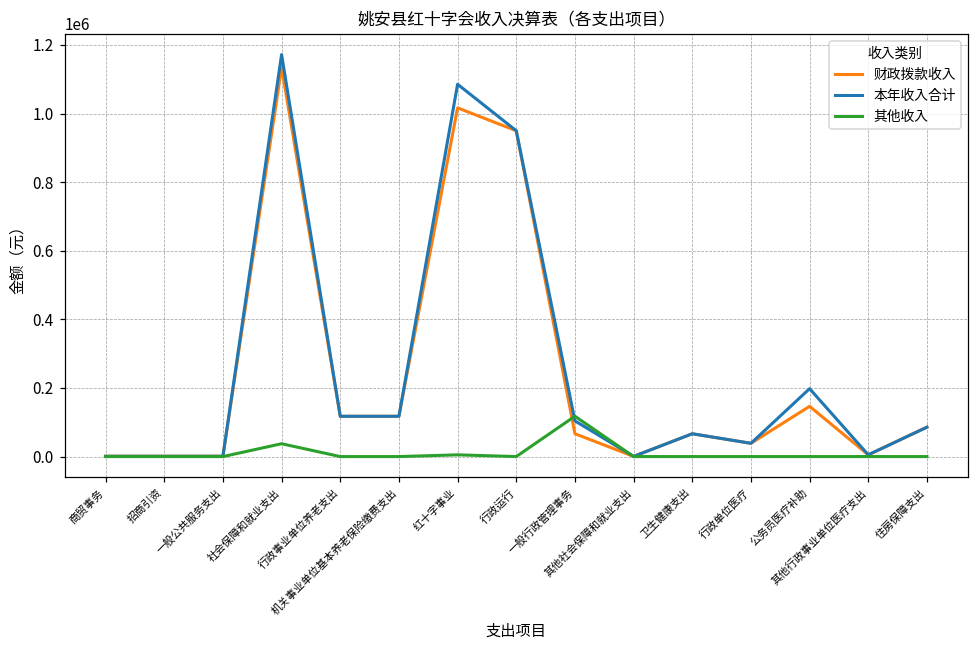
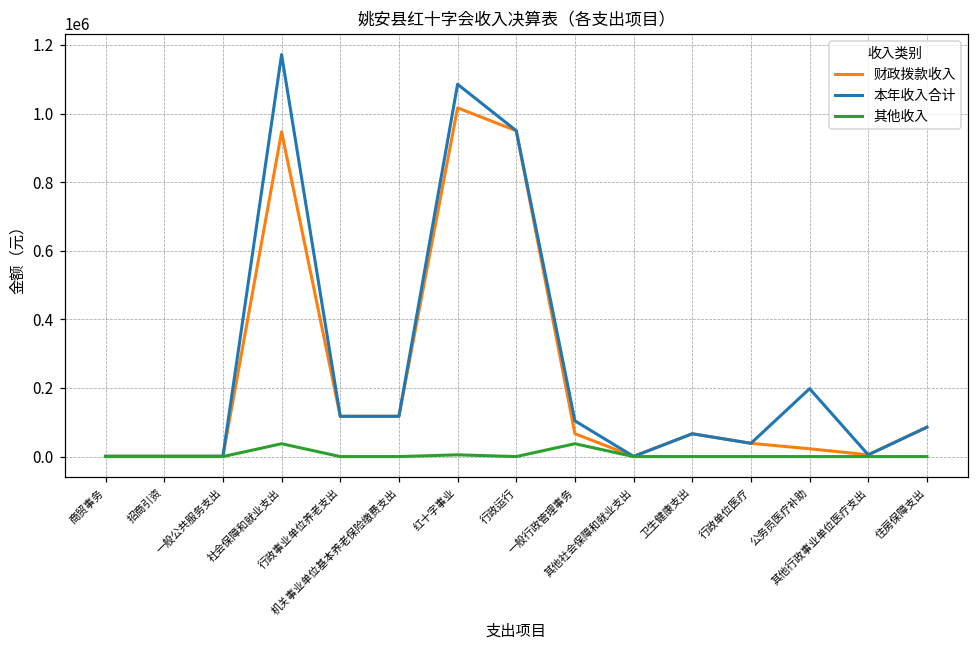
  {
    "财政拨款收入": {
-     "社会保障和就业支出": 1130000,
+     "社会保障和就业支出": 950000,
      "红十字事业": 1020000,
      "一般行政管理事务": 70000,
-     "公务员医疗补助": 150000
+     "公务员医疗补助": 20000
    },
    "本年收入合计": {
      "社会保障和就业支出": 1170000,
      "红十字事业": 1090000,
      "一般行政管理事务": 100000,
      "公务员医疗补助": 200000
    },
    "其他收入": {
      "社会保障和就业支出": 40000,
      "行政事业单位养老支出": 0,
      "机关事业单位基本养老保险缴费支出": 0,
      "红十字事业": 10000,
      "行政运行": 0,
-     "一般行政管理事务": 120000,
+     "一般行政管理事务": 40000,
      "卫生健康支出": 0,
      "行政单位医疗": 0,
      "公务员医疗补助": 0,
      "住房保障支出": 0
    }
  }
